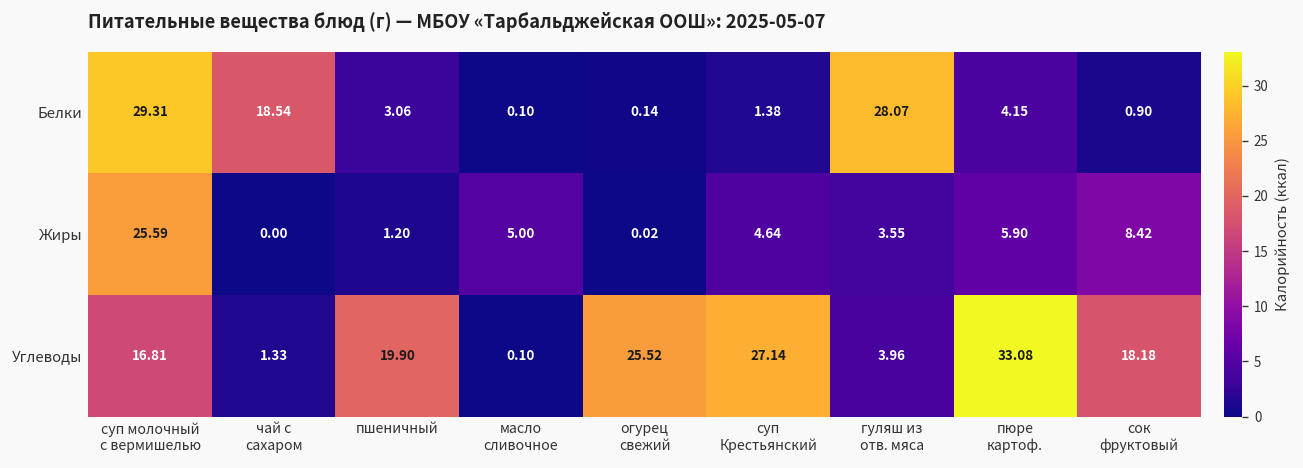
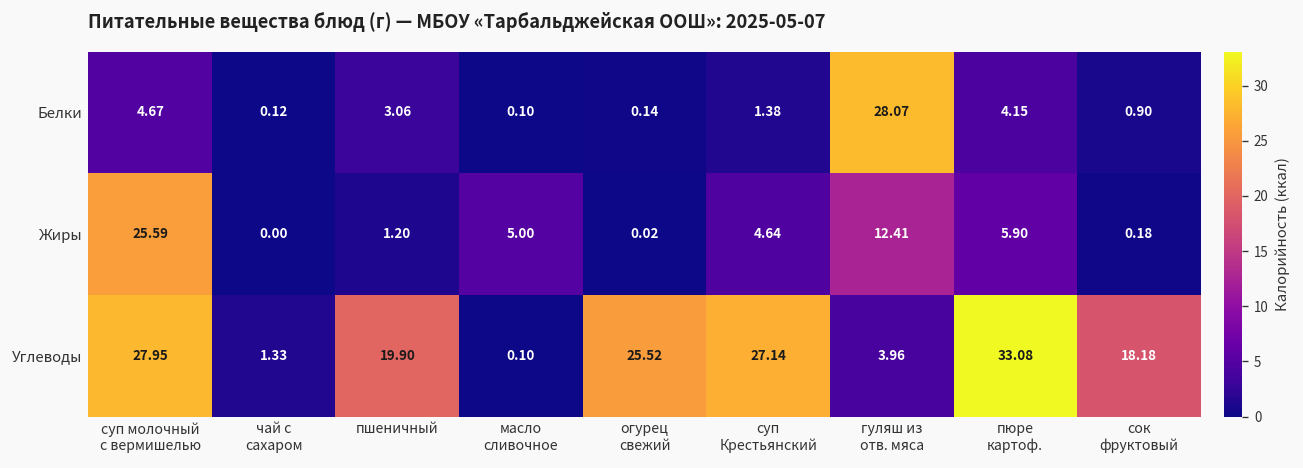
  {
    "Белки": {
-     "суп молочный с вермишелью": 29.31,
-     "чай с сахаром": 18.54,
+     "суп молочный с вермишелью": 4.67,
+     "чай с сахаром": 0.12,
      "пшеничный": 3.06,
      "масло сливочное": 0.10,
      "огурец свежий": 0.14,
      "суп Крестьянский": 1.38,
      "гуляш из отв. мяса": 28.07,
      "пюре картоф.": 4.15,
      "сок фруктовый": 0.90
    },
    "Жиры": {
      "суп молочный с вермишелью": 25.59,
      "чай с сахаром": 0.00,
      "пшеничный": 1.20,
      "масло сливочное": 5.00,
      "огурец свежий": 0.02,
      "суп Крестьянский": 4.64,
-     "гуляш из отв. мяса": 3.55,
+     "гуляш из отв. мяса": 12.41,
      "пюре картоф.": 5.90,
-     "сок фруктовый": 8.42
+     "сок фруктовый": 0.18
    },
    "Углеводы": {
-     "суп молочный с вермишелью": 16.81,
+     "суп молочный с вермишелью": 27.95,
      "чай с сахаром": 1.33,
      "пшеничный": 19.90,
      "масло сливочное": 0.10,
      "огурец свежий": 25.52,
      "суп Крестьянский": 27.14,
      "гуляш из отв. мяса": 3.96,
      "пюре картоф.": 33.08,
      "сок фруктовый": 18.18
    }
  }
